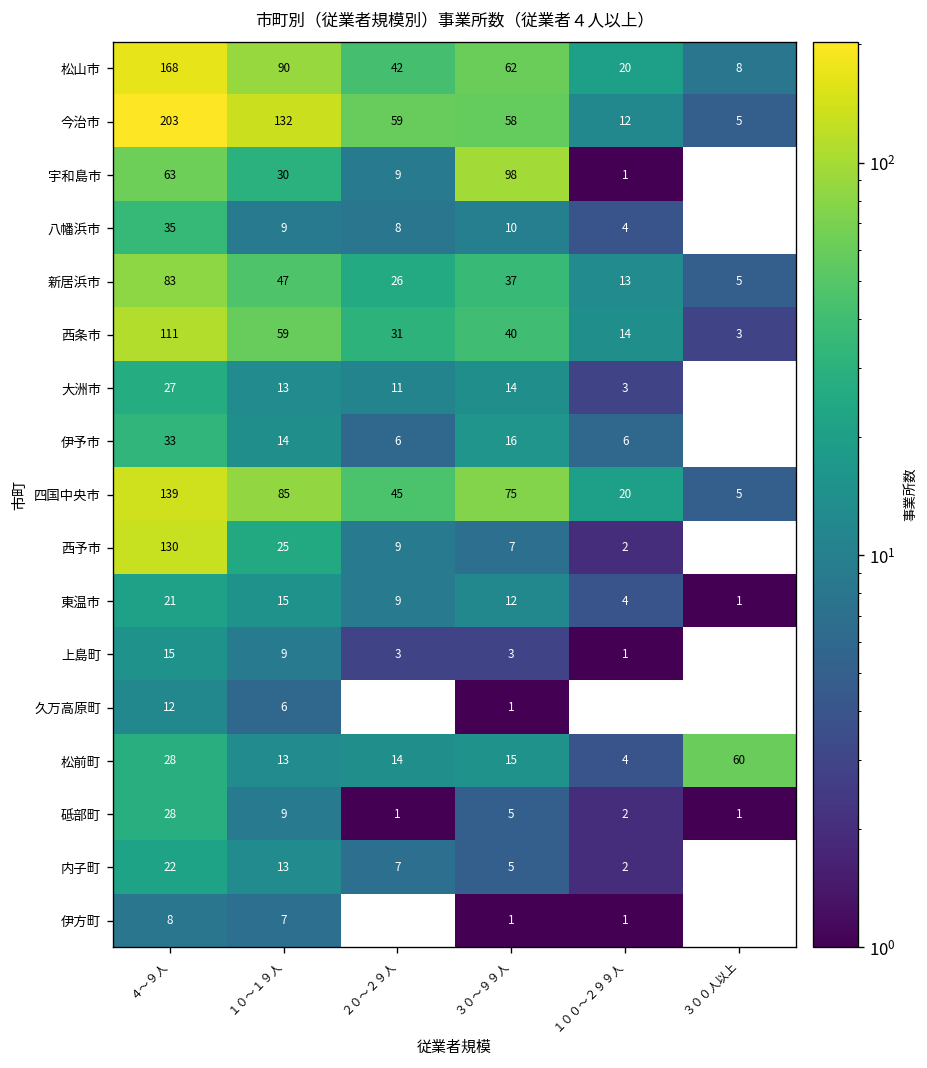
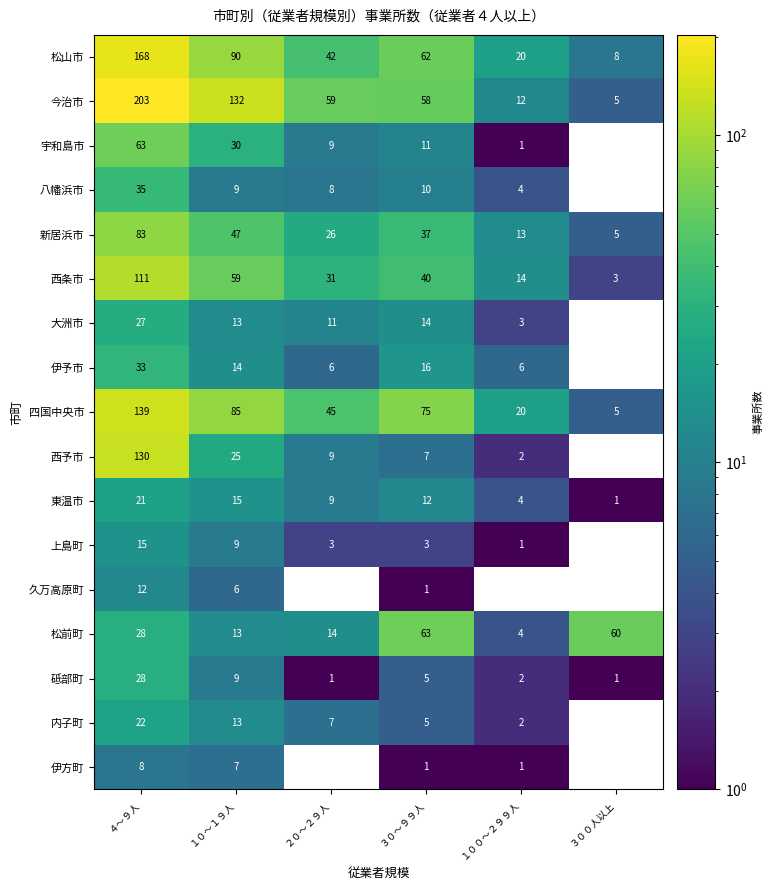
  {
    "松山市": {
      "４～９人": 168,
      "１０～１９人": 90,
      "２０～２９人": 42,
      "３０～９９人": 62,
      "１００～２９９人": 20,
      "３００人以上": 8
    },
    "今治市": {
      "４～９人": 203,
      "１０～１９人": 132,
      "２０～２９人": 59,
      "３０～９９人": 58,
      "１００～２９９人": 12,
      "３００人以上": 5
    },
    "宇和島市": {
      "４～９人": 63,
      "１０～１９人": 30,
      "２０～２９人": 9,
-     "３０～９９人": 98,
+     "３０～９９人": 11,
      "１００～２９９人": 1
    },
    "八幡浜市": {
      "４～９人": 35,
      "１０～１９人": 9,
      "２０～２９人": 8,
      "３０～９９人": 10,
      "１００～２９９人": 4
    },
    "新居浜市": {
      "４～９人": 83,
      "１０～１９人": 47,
      "２０～２９人": 26,
      "３０～９９人": 37,
      "１００～２９９人": 13,
      "３００人以上": 5
    },
    "西条市": {
      "４～９人": 111,
      "１０～１９人": 59,
      "２０～２９人": 31,
      "３０～９９人": 40,
      "１００～２９９人": 14,
      "３００人以上": 3
    },
    "大洲市": {
      "４～９人": 27,
      "１０～１９人": 13,
      "２０～２９人": 11,
      "３０～９９人": 14,
      "１００～２９９人": 3
    },
    "伊予市": {
      "４～９人": 33,
      "１０～１９人": 14,
      "２０～２９人": 6,
      "３０～９９人": 16,
      "１００～２９９人": 6
    },
    "四国中央市": {
      "４～９人": 139,
      "１０～１９人": 85,
      "２０～２９人": 45,
      "３０～９９人": 75,
      "１００～２９９人": 20,
      "３００人以上": 5
    },
    "西予市": {
      "４～９人": 130,
      "１０～１９人": 25,
      "２０～２９人": 9,
      "３０～９９人": 7,
      "１００～２９９人": 2
    },
    "東温市": {
      "４～９人": 21,
      "１０～１９人": 15,
      "２０～２９人": 9,
      "３０～９９人": 12,
      "１００～２９９人": 4,
      "３００人以上": 1
    },
    "上島町": {
      "４～９人": 15,
      "１０～１９人": 9,
      "２０～２９人": 3,
      "３０～９９人": 3,
      "１００～２９９人": 1
    },
    "久万高原町": {
      "４～９人": 12,
      "１０～１９人": 6,
      "３０～９９人": 1
    },
    "松前町": {
      "４～９人": 28,
      "１０～１９人": 13,
      "２０～２９人": 14,
-     "３０～９９人": 15,
+     "３０～９９人": 63,
      "１００～２９９人": 4,
      "３００人以上": 60
    },
    "砥部町": {
      "４～９人": 28,
      "１０～１９人": 9,
      "２０～２９人": 1,
      "３０～９９人": 5,
      "１００～２９９人": 2,
      "３００人以上": 1
    },
    "内子町": {
      "４～９人": 22,
      "１０～１９人": 13,
      "２０～２９人": 7,
      "３０～９９人": 5,
      "１００～２９９人": 2
    },
    "伊方町": {
      "４～９人": 8,
      "１０～１９人": 7,
      "３０～９９人": 1,
      "１００～２９９人": 1
    }
  }
